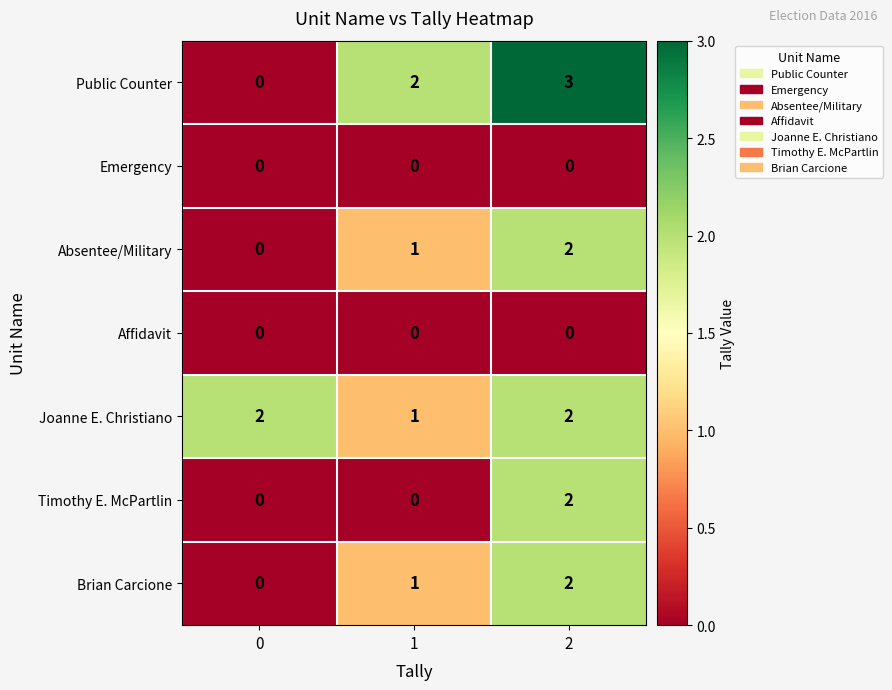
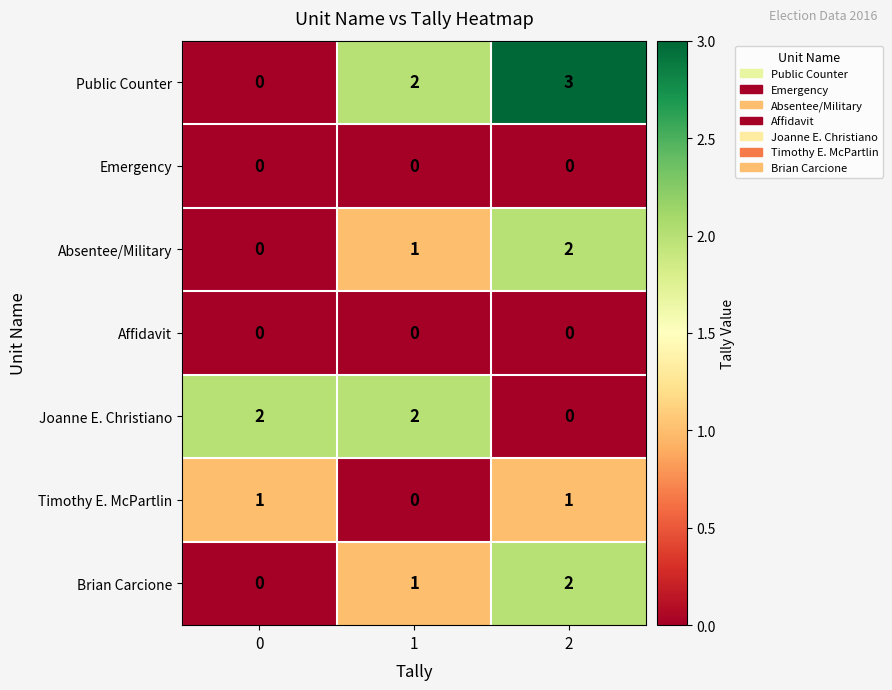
  {
    "Public Counter": {
      "0": 0,
      "1": 2,
      "2": 3
    },
    "Emergency": {
      "0": 0,
      "1": 0,
      "2": 0
    },
    "Absentee/Military": {
      "0": 0,
      "1": 1,
      "2": 2
    },
    "Affidavit": {
      "0": 0,
      "1": 0,
      "2": 0
    },
    "Joanne E. Christiano": {
      "0": 2,
-     "1": 1,
-     "2": 2
+     "1": 2,
+     "2": 0
    },
    "Timothy E. McPartlin": {
-     "0": 0,
+     "0": 1,
      "1": 0,
-     "2": 2
+     "2": 1
    },
    "Brian Carcione": {
      "0": 0,
      "1": 1,
      "2": 2
    }
  }
